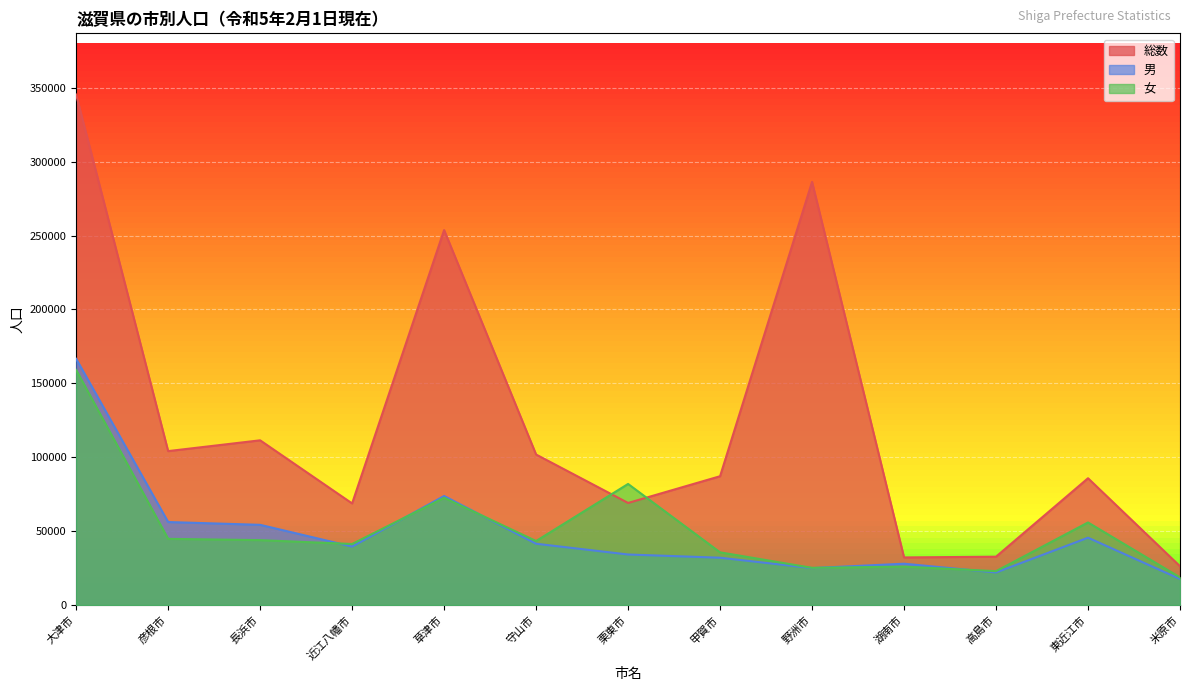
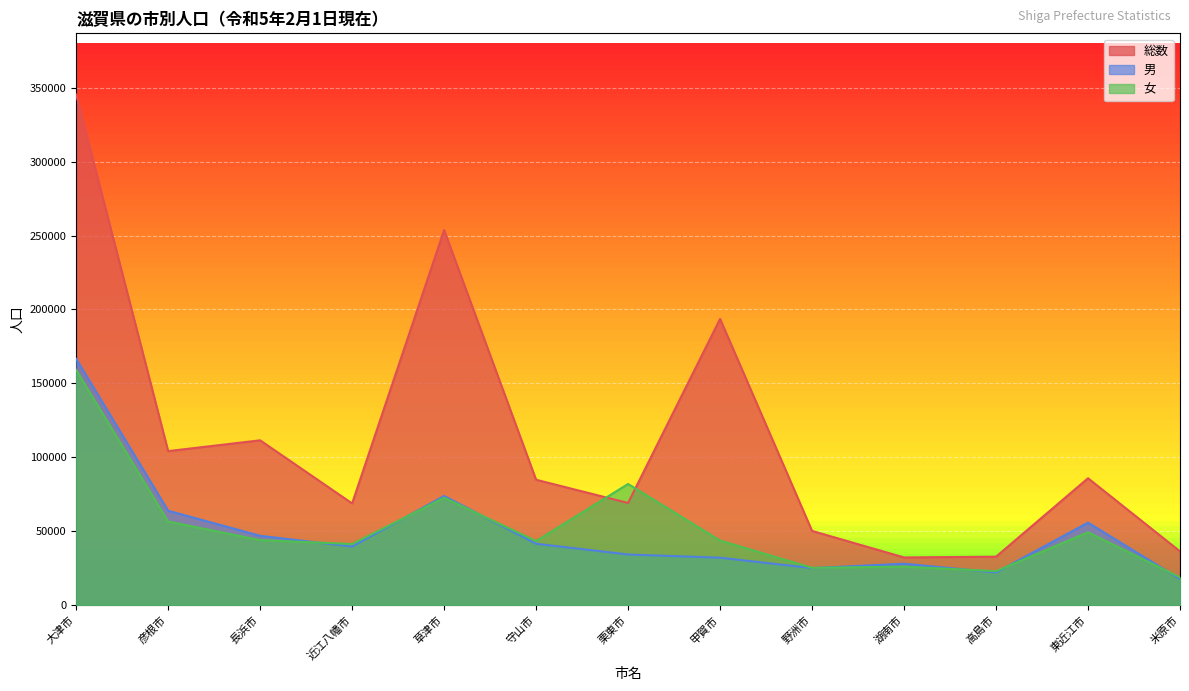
  {
    "総数": {
      "大津市": 345000,
      "彦根市": 104000,
      "長浜市": 111000,
      "近江八幡市": 69000,
      "草津市": 254000,
-     "守山市": 102000,
+     "守山市": 85000,
      "栗東市": 69000,
-     "甲賀市": 87000,
-     "野洲市": 286000,
+     "甲賀市": 194000,
+     "野洲市": 50000,
      "湖南市": 32000,
      "高島市": 33000,
      "東近江市": 86000,
-     "米原市": 26000
+     "米原市": 36000
    },
    "男": {
      "大津市": 167000,
-     "彦根市": 56000,
-     "長浜市": 54000,
+     "彦根市": 64000,
+     "長浜市": 47000,
      "近江八幡市": 40000,
      "守山市": 41000,
      "栗東市": 34000,
      "甲賀市": 32000,
      "湖南市": 28000,
-     "東近江市": 46000
+     "東近江市": 56000
    },
    "女": {
      "大津市": 159000,
-     "彦根市": 45000,
+     "彦根市": 57000,
      "長浜市": 44000,
      "近江八幡市": 41000,
      "守山市": 43000,
      "栗東市": 82000,
-     "甲賀市": 36000,
+     "甲賀市": 44000,
      "湖南市": 26000,
-     "東近江市": 56000
+     "東近江市": 49000
    }
  }
